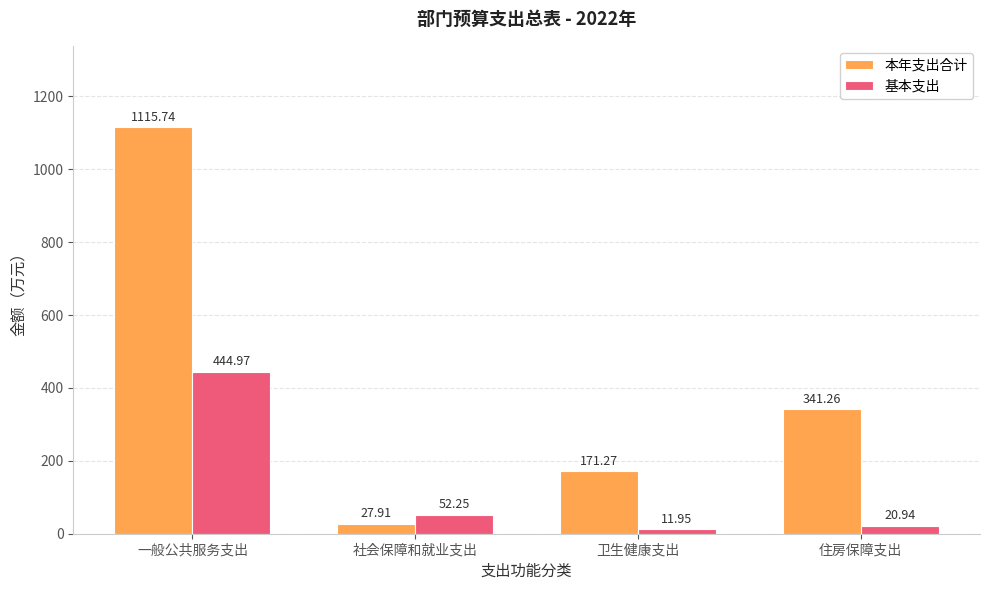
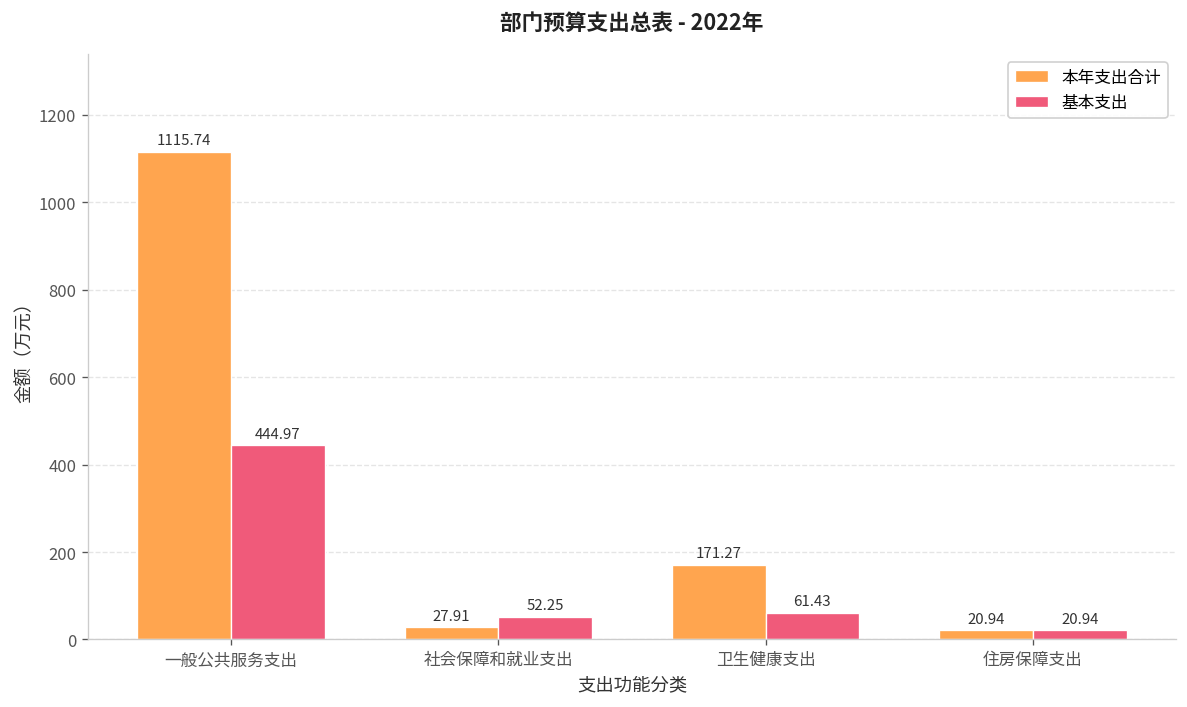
  {
    "本年支出合计": {
      "一般公共服务支出": 1115.74,
      "社会保障和就业支出": 27.91,
      "卫生健康支出": 171.27,
-     "住房保障支出": 341.26
+     "住房保障支出": 20.94
    },
    "基本支出": {
      "一般公共服务支出": 444.97,
      "社会保障和就业支出": 52.25,
-     "卫生健康支出": 11.95,
+     "卫生健康支出": 61.43,
      "住房保障支出": 20.94
    }
  }
